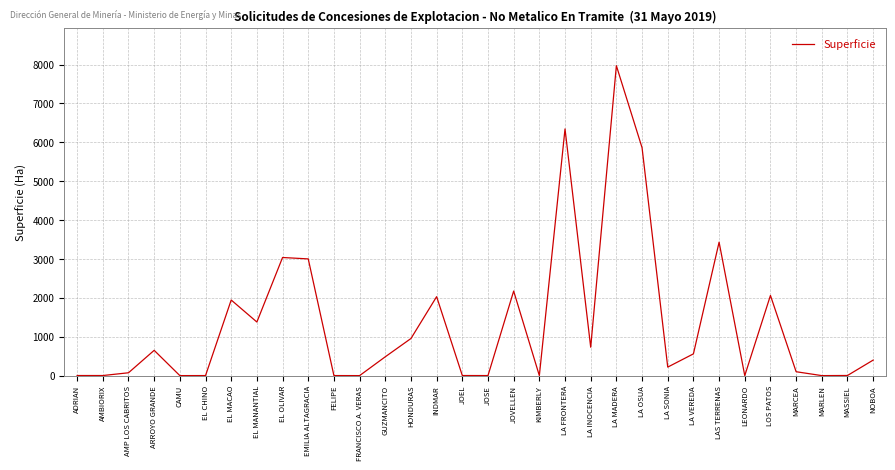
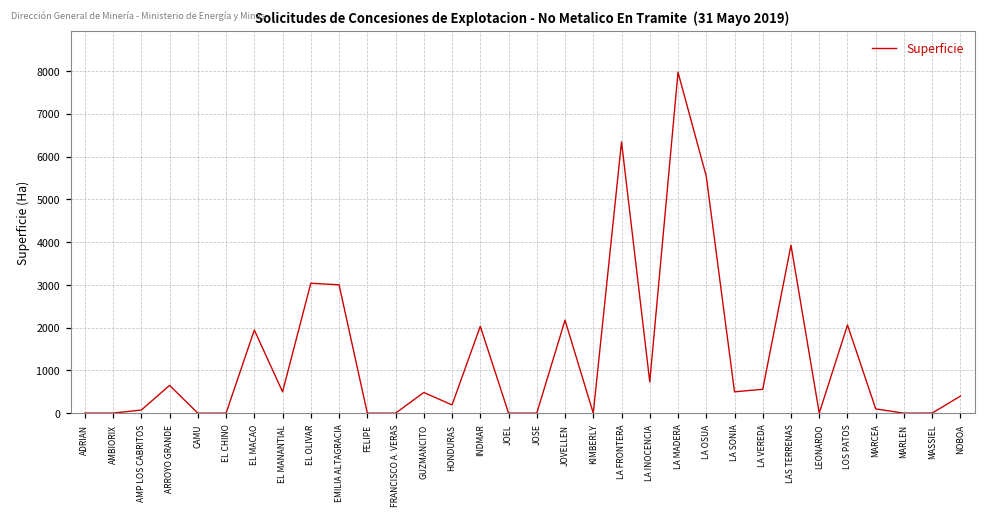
  {
    "ADRIAN": 0,
    "AMBIORIX": 0,
    "AMP LOS CABRITOS": 100,
    "ARROYO GRANDE": 700,
    "CAMU": 0,
    "EL CHINO": 0,
    "EL MACAO": 1900,
-   "EL MANANTIAL": 1400,
+   "EL MANANTIAL": 500,
    "EL OLIVAR": 3000,
    "EMILIA ALTAGRACIA": 3000,
    "FELIPE": 0,
    "FRANCISCO A. VERAS": 0,
    "GUZMANCITO": 500,
-   "HONDURAS": 1000,
+   "HONDURAS": 200,
    "INDMAR": 2000,
    "JOEL": 0,
    "JOSE": 0,
    "JOVELLEN": 2200,
    "KIMBERLY": 0,
    "LA FRONTERA": 6300,
    "LA INOCENCIA": 700,
    "LA MADERA": 8000,
-   "LA OSUA": 5900,
-   "LA SONIA": 200,
+   "LA OSUA": 5500,
+   "LA SONIA": 500,
    "LA VEREDA": 600,
-   "LAS TERRENAS": 3400,
+   "LAS TERRENAS": 3900,
    "LEONARDO": 0,
    "LOS PATOS": 2100,
    "MARCEA": 100,
    "MARLEN": 0,
    "MASSIEL": 0,
    "NOBOA": 400
  }
